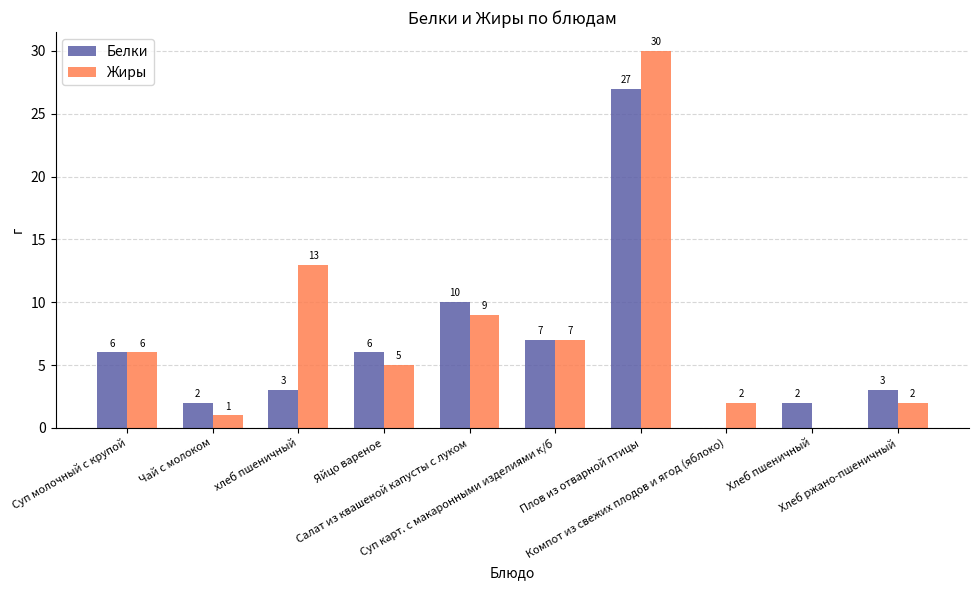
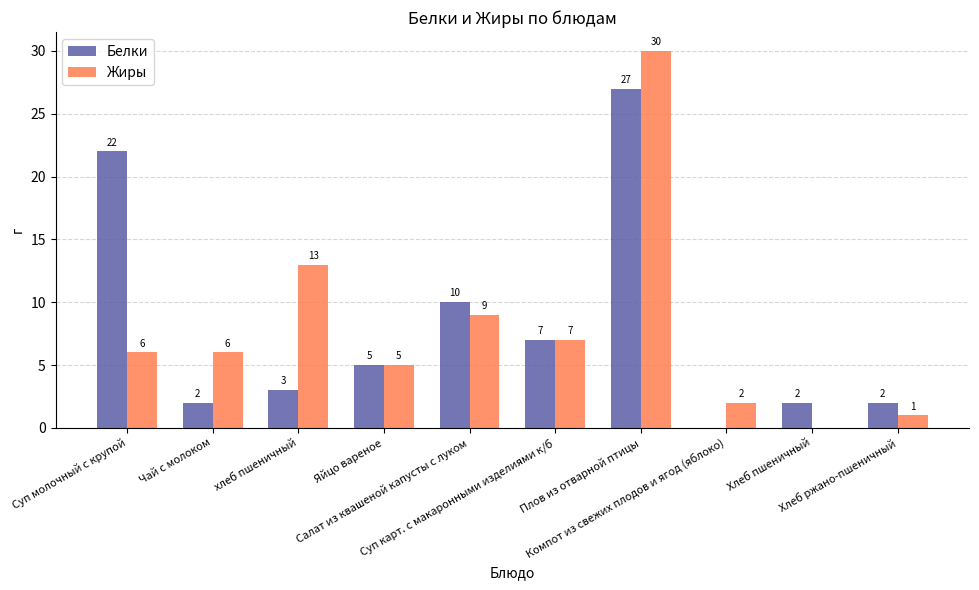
  {
    "Белки": {
-     "Суп молочный с крупой": 6,
+     "Суп молочный с крупой": 22,
      "Чай с молоком": 2,
      "хлеб пшеничный": 3,
-     "Яйцо вареное": 6,
+     "Яйцо вареное": 5,
      "Салат из квашеной капусты с луком": 10,
      "Суп карт. с макаронными изделиями к/б": 7,
      "Плов из отварной птицы": 27,
      "Хлеб пшеничный": 2,
-     "Хлеб ржано-пшеничный": 3
+     "Хлеб ржано-пшеничный": 2
    },
    "Жиры": {
      "Суп молочный с крупой": 6,
-     "Чай с молоком": 1,
+     "Чай с молоком": 6,
      "хлеб пшеничный": 13,
      "Яйцо вареное": 5,
      "Салат из квашеной капусты с луком": 9,
      "Суп карт. с макаронными изделиями к/б": 7,
      "Плов из отварной птицы": 30,
      "Компот из свежих плодов и ягод (яблоко)": 2,
-     "Хлеб ржано-пшеничный": 2
+     "Хлеб ржано-пшеничный": 1
    }
  }
